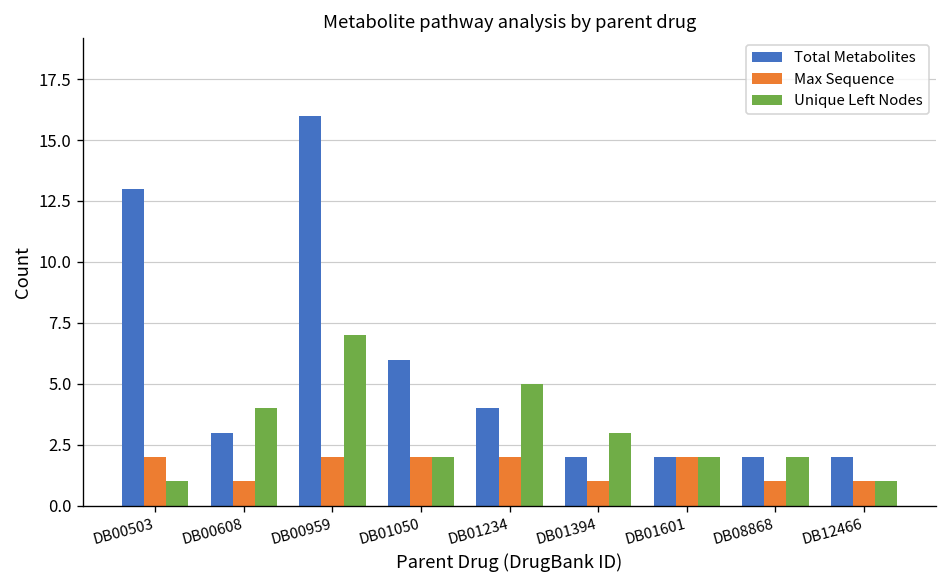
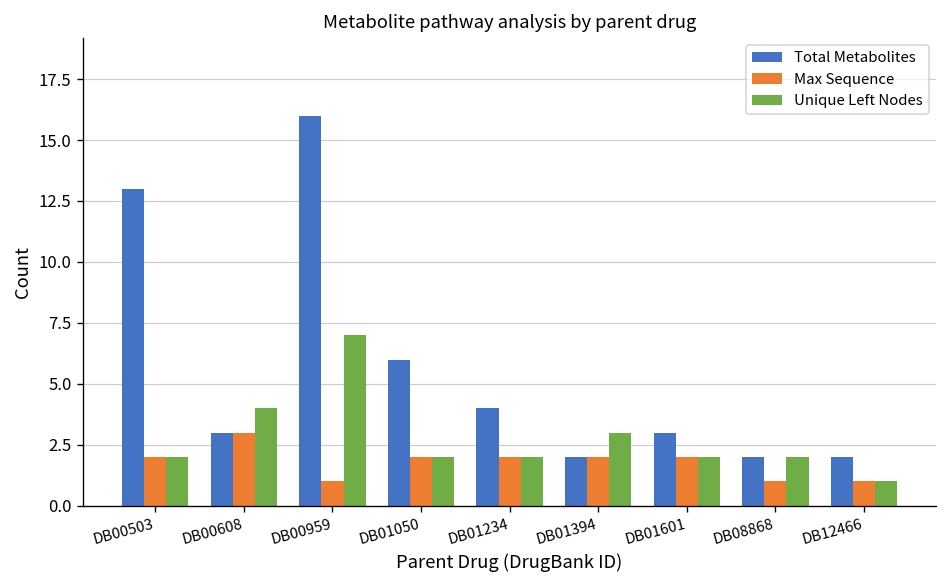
  {
    "Total Metabolites": {
      "DB00503": 13,
      "DB00608": 3,
      "DB00959": 16,
      "DB01050": 6,
      "DB01234": 4,
      "DB01394": 2,
-     "DB01601": 2,
+     "DB01601": 3,
      "DB08868": 2,
      "DB12466": 2
    },
    "Max Sequence": {
      "DB00503": 2,
-     "DB00608": 1,
-     "DB00959": 2,
+     "DB00608": 3,
+     "DB00959": 1,
      "DB01050": 2,
      "DB01234": 2,
-     "DB01394": 1,
+     "DB01394": 2,
      "DB01601": 2,
      "DB08868": 1,
      "DB12466": 1
    },
    "Unique Left Nodes": {
-     "DB00503": 1,
+     "DB00503": 2,
      "DB00608": 4,
      "DB00959": 7,
      "DB01050": 2,
-     "DB01234": 5,
+     "DB01234": 2,
      "DB01394": 3,
      "DB01601": 2,
      "DB08868": 2,
      "DB12466": 1
    }
  }
